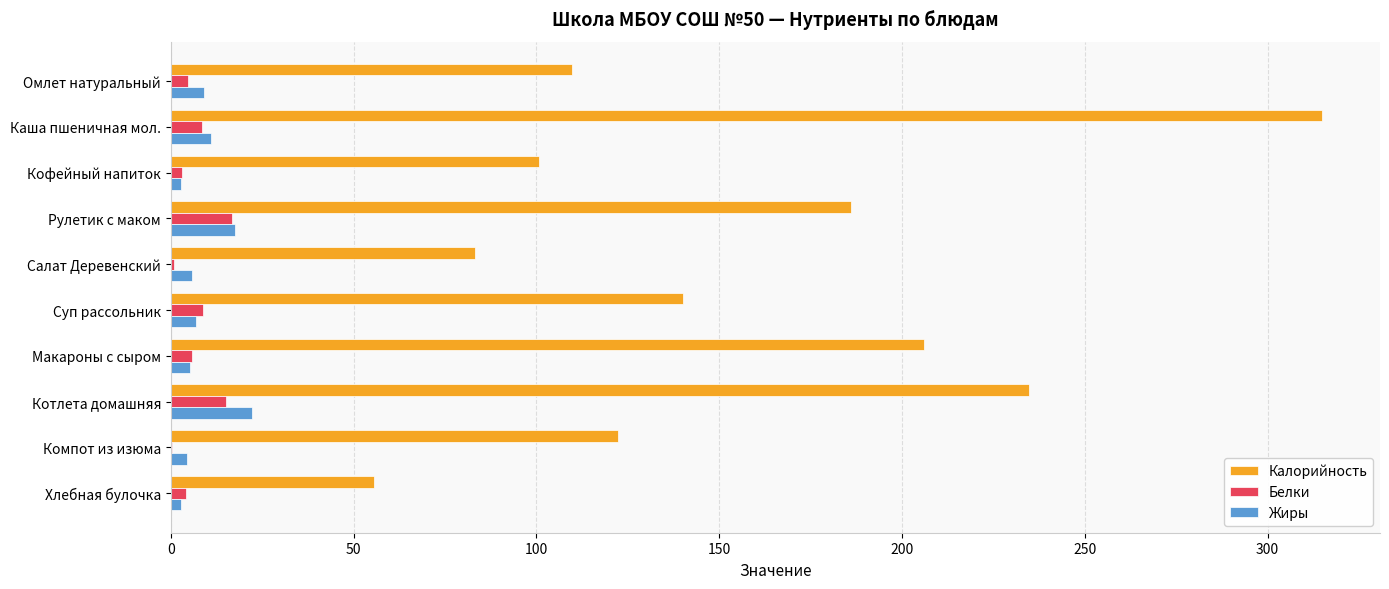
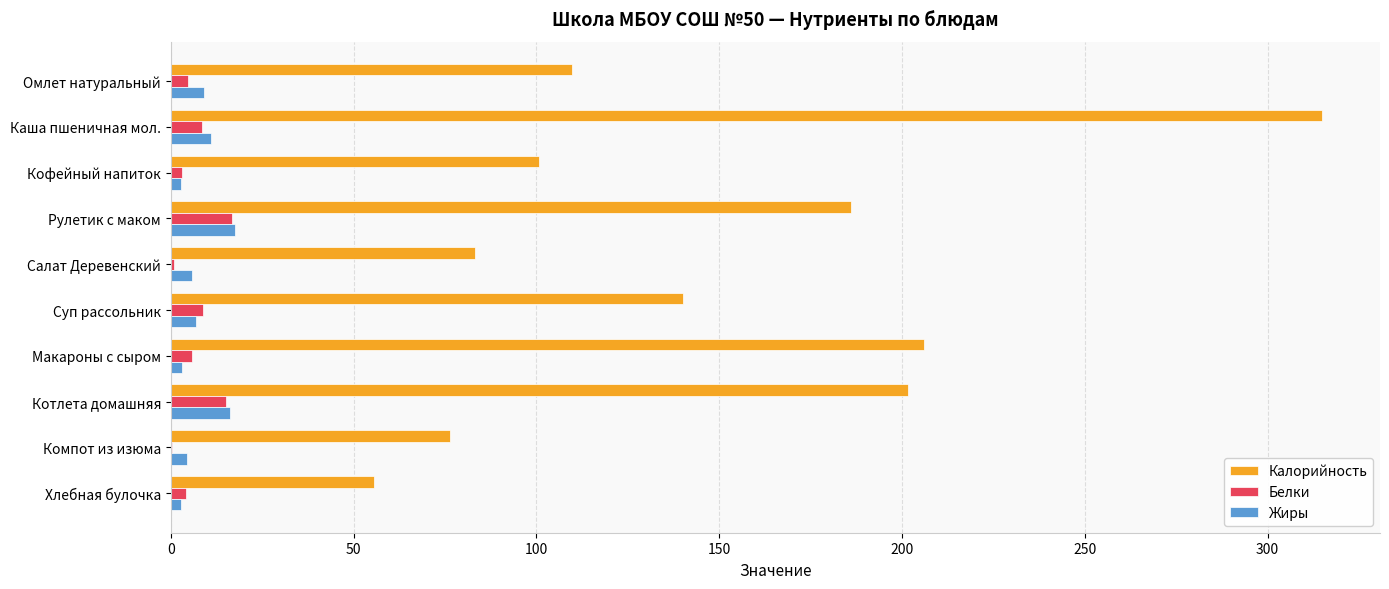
  {
    "Калорийность": {
      "Омлет натуральный": 110,
      "Каша пшеничная мол.": 315,
      "Кофейный напиток": 101,
      "Рулетик с маком": 186,
      "Салат Деревенский": 83,
      "Суп рассольник": 140,
      "Макароны с сыром": 206,
-     "Котлета домашняя": 235,
-     "Компот из изюма": 122,
+     "Котлета домашняя": 202,
+     "Компот из изюма": 76,
      "Хлебная булочка": 56
    },
    "Белки": {
      "Омлет натуральный": 5,
      "Каша пшеничная мол.": 9,
      "Кофейный напиток": 3,
      "Рулетик с маком": 17,
      "Салат Деревенский": 1,
      "Суп рассольник": 9,
      "Макароны с сыром": 6,
      "Котлета домашняя": 15,
      "Хлебная булочка": 4
    },
    "Жиры": {
      "Омлет натуральный": 9,
      "Каша пшеничная мол.": 11,
      "Кофейный напиток": 3,
      "Рулетик с маком": 18,
      "Салат Деревенский": 6,
      "Суп рассольник": 7,
-     "Макароны с сыром": 5,
-     "Котлета домашняя": 22,
+     "Макароны с сыром": 3,
+     "Котлета домашняя": 16,
      "Компот из изюма": 4,
      "Хлебная булочка": 3
    }
  }
